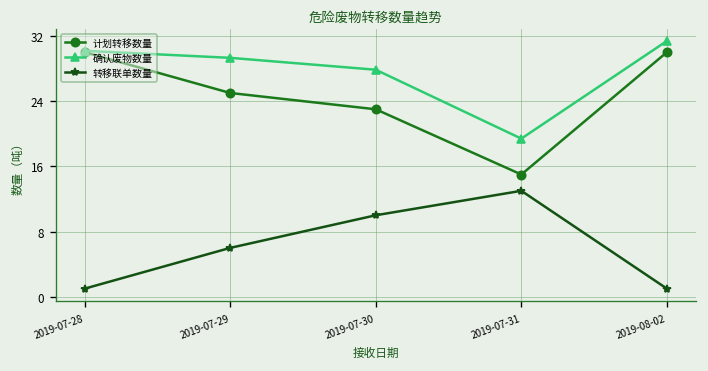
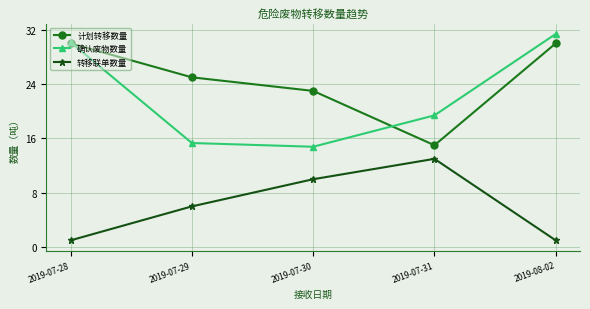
  {
    "确认废物数量": {
-     "2019-07-29": 29,
-     "2019-07-30": 28,
+     "2019-07-29": 15,
+     "2019-07-30": 15,
      "2019-07-31": 19,
      "2019-08-02": 31
    }
  }
